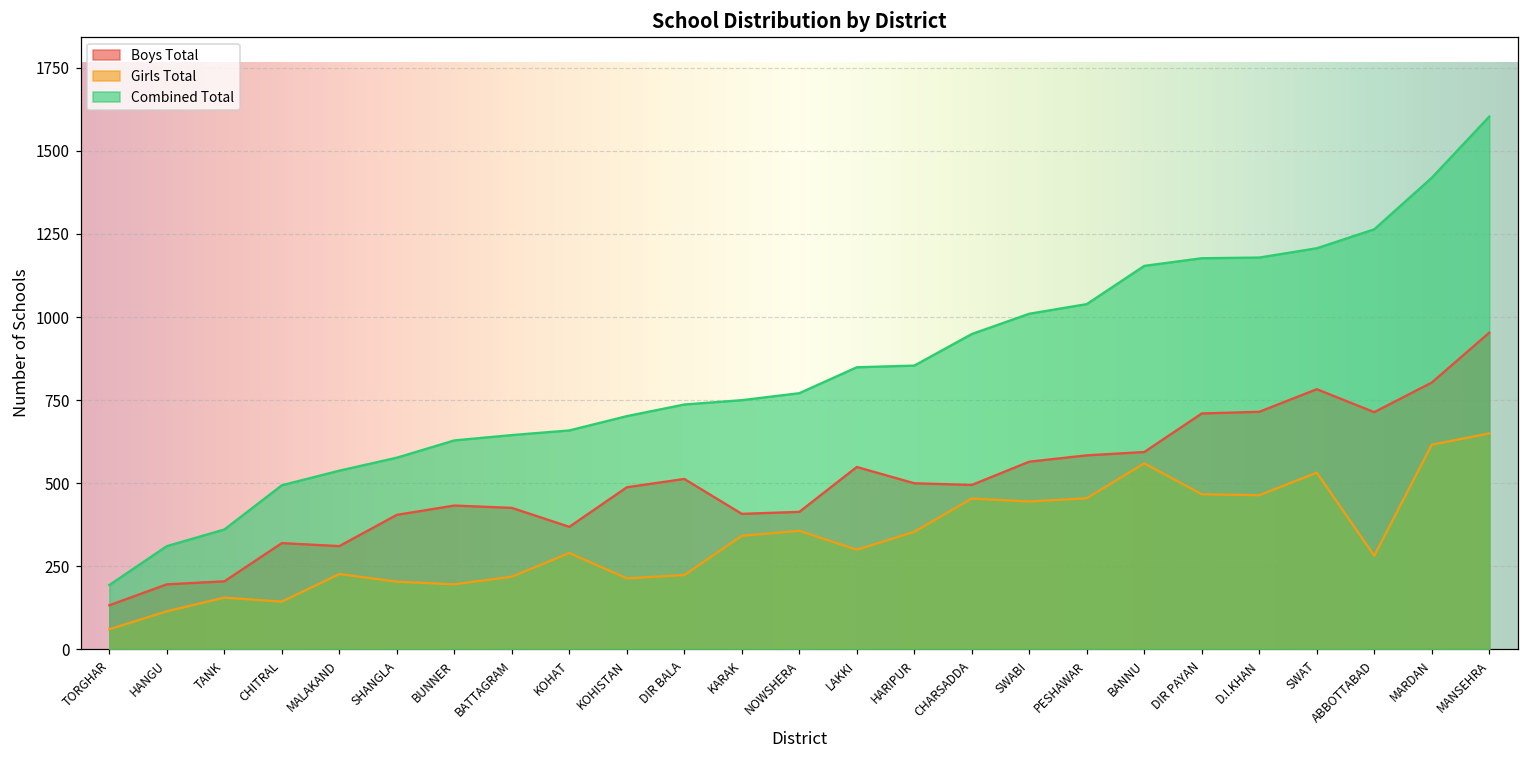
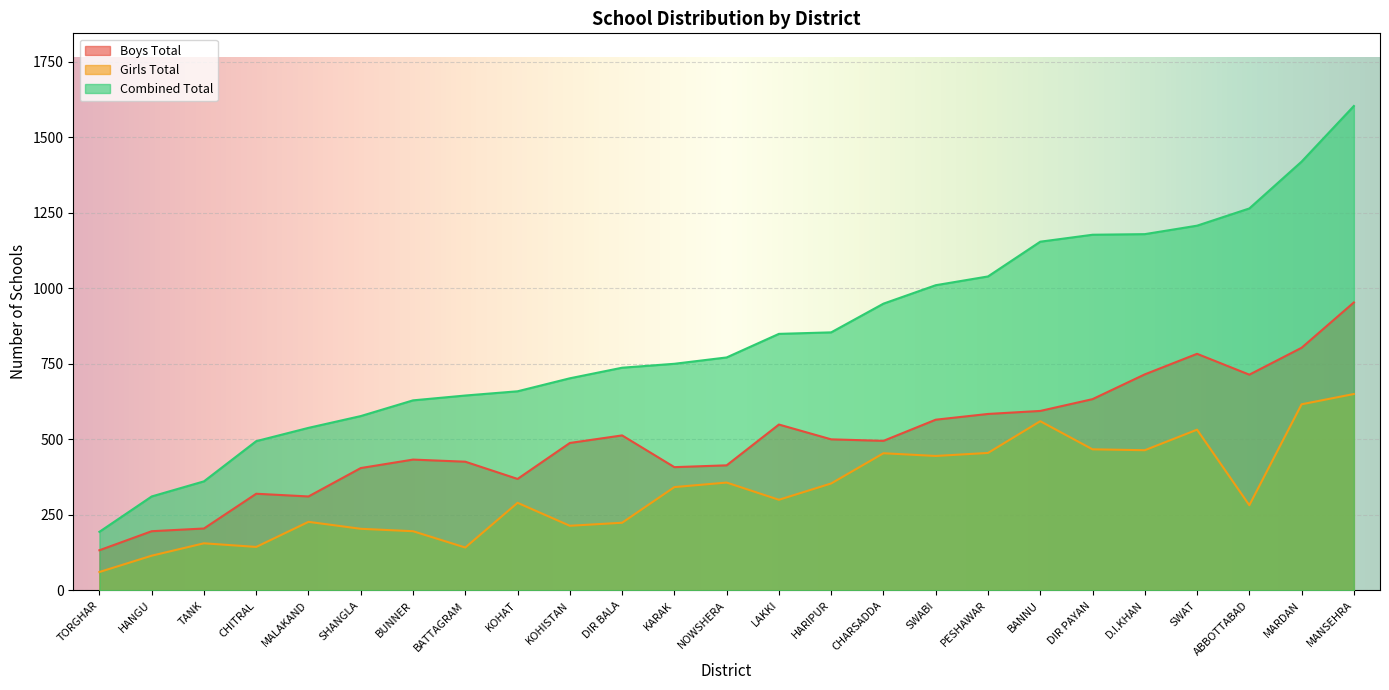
  {
    "Boys Total": {
      "TORGHAR": 130,
      "HANGU": 200,
      "TANK": 210,
      "CHITRAL": 320,
      "MALAKAND": 310,
      "SHANGLA": 410,
      "BUNNER": 430,
      "BATTAGRAM": 430,
      "KOHAT": 370,
      "KOHISTAN": 490,
      "DIR BALA": 510,
      "KARAK": 410,
      "NOWSHERA": 410,
      "LAKKI": 550,
      "HARIPUR": 500,
      "CHARSADDA": 500,
      "SWABI": 570,
      "PESHAWAR": 580,
      "BANNU": 590,
-     "DIR PAYAN": 710,
+     "DIR PAYAN": 630,
      "D.I.KHAN": 720,
      "SWAT": 780,
      "ABBOTTABAD": 710,
      "MARDAN": 800,
      "MANSEHRA": 950
    },
    "Girls Total": {
      "TORGHAR": 60,
      "HANGU": 120,
      "TANK": 160,
      "CHITRAL": 140,
      "MALAKAND": 230,
      "SHANGLA": 200,
      "BUNNER": 200,
-     "BATTAGRAM": 220,
+     "BATTAGRAM": 140,
      "KOHAT": 290,
      "KOHISTAN": 210,
      "DIR BALA": 220,
      "KARAK": 340,
      "NOWSHERA": 360,
      "LAKKI": 300,
      "HARIPUR": 350,
      "CHARSADDA": 450,
      "SWABI": 450,
      "PESHAWAR": 460,
      "BANNU": 560,
      "DIR PAYAN": 470,
      "D.I.KHAN": 460,
      "SWAT": 530,
      "ABBOTTABAD": 280,
      "MARDAN": 620,
      "MANSEHRA": 650
    },
    "Combined Total": {
      "TORGHAR": 190,
      "HANGU": 310,
      "TANK": 360,
      "CHITRAL": 490,
      "MALAKAND": 540,
      "SHANGLA": 580,
      "BUNNER": 630,
      "BATTAGRAM": 650,
      "KOHAT": 660,
      "KOHISTAN": 700,
      "DIR BALA": 740,
      "KARAK": 750,
      "NOWSHERA": 770,
      "LAKKI": 850,
      "HARIPUR": 850,
      "CHARSADDA": 950,
      "SWABI": 1010,
      "PESHAWAR": 1040,
      "BANNU": 1150,
      "DIR PAYAN": 1180,
      "D.I.KHAN": 1180,
      "SWAT": 1210,
      "ABBOTTABAD": 1260,
      "MARDAN": 1420,
      "MANSEHRA": 1600
    }
  }
